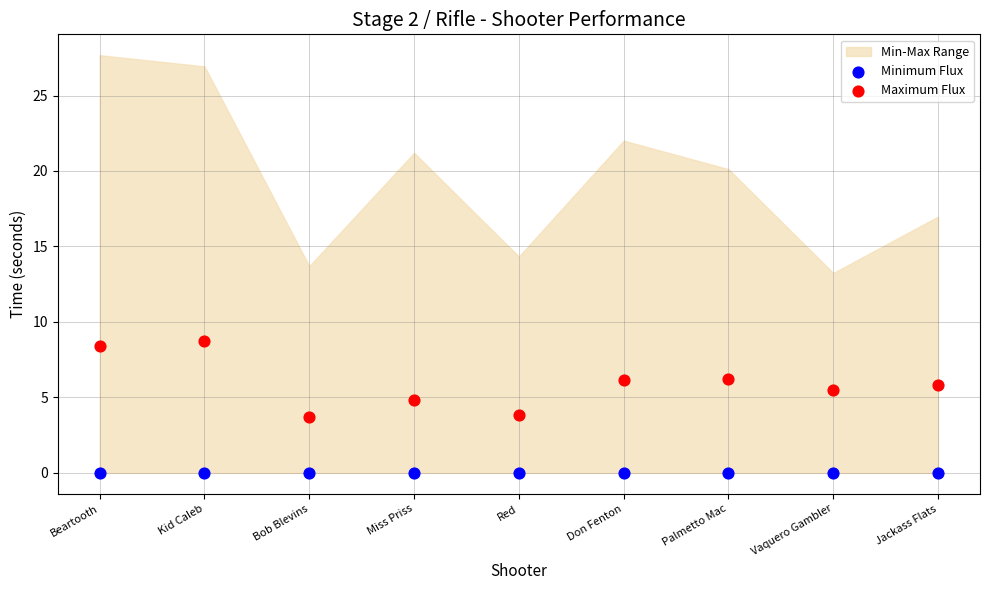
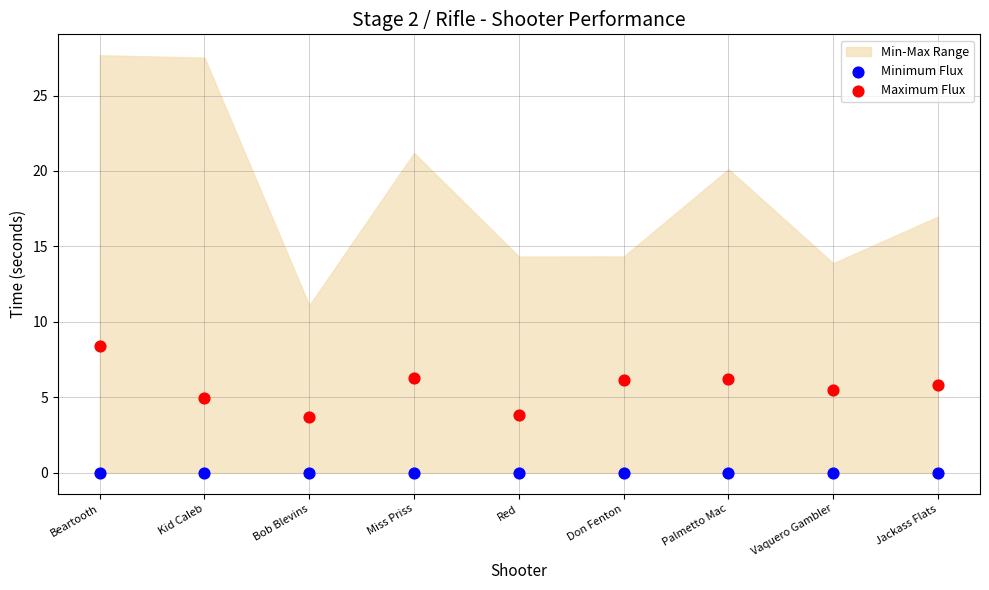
  {
    "Min-Max Range": {
      "Beartooth": 27.7,
-     "Kid Caleb": 26.9,
-     "Bob Blevins": 13.7,
+     "Kid Caleb": 27.5,
+     "Bob Blevins": 11.1,
      "Miss Priss": 21.2,
      "Red": 14.3,
-     "Don Fenton": 22.0,
+     "Don Fenton": 14.3,
      "Palmetto Mac": 20.1,
-     "Vaquero Gambler": 13.2,
+     "Vaquero Gambler": 13.9,
      "Jackass Flats": 17.0
    },
    "Maximum Flux": {
-     "Kid Caleb": 8.8,
-     "Miss Priss": 4.8
+     "Kid Caleb": 5.0,
+     "Miss Priss": 6.3
    }
  }
